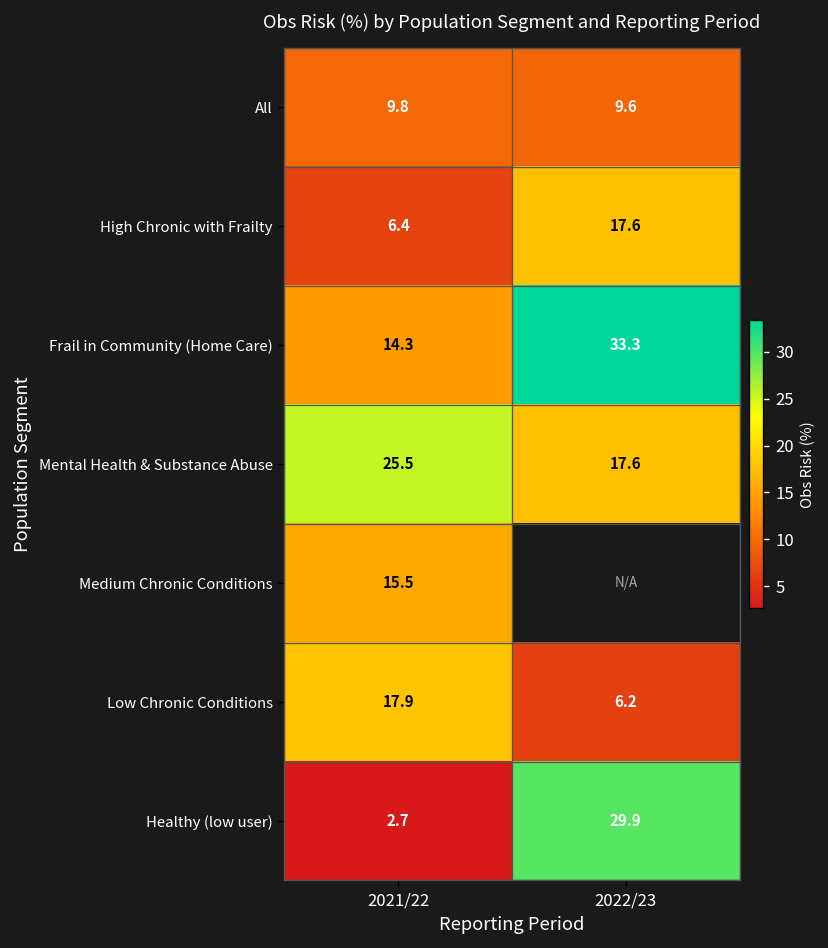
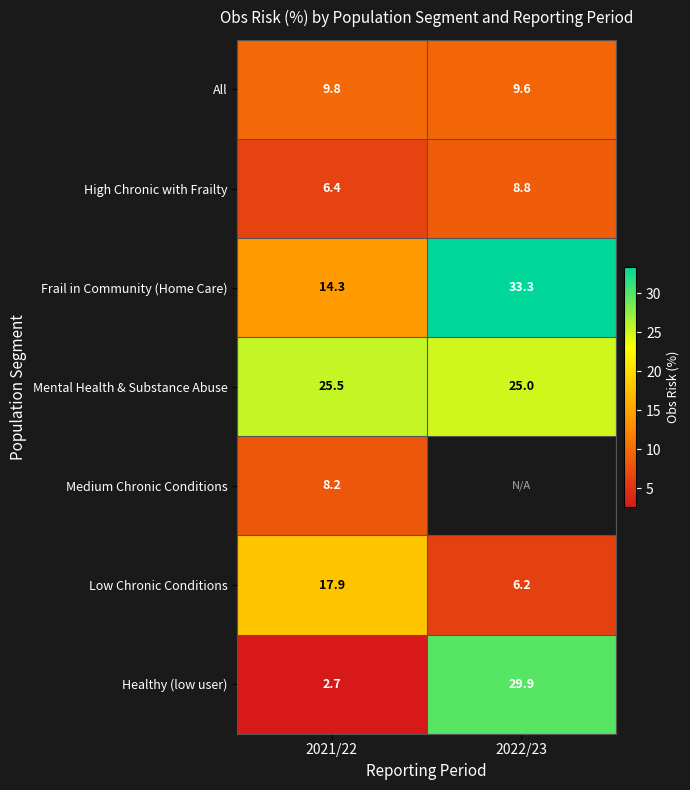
  {
    "All": {
      "2021/22": 9.8,
      "2022/23": 9.6
    },
    "High Chronic with Frailty": {
      "2021/22": 6.4,
-     "2022/23": 17.6
+     "2022/23": 8.8
    },
    "Frail in Community (Home Care)": {
      "2021/22": 14.3,
      "2022/23": 33.3
    },
    "Mental Health & Substance Abuse": {
      "2021/22": 25.5,
-     "2022/23": 17.6
+     "2022/23": 25.0
    },
    "Medium Chronic Conditions": {
-     "2021/22": 15.5
+     "2021/22": 8.2
    },
    "Low Chronic Conditions": {
      "2021/22": 17.9,
      "2022/23": 6.2
    },
    "Healthy (low user)": {
      "2021/22": 2.7,
      "2022/23": 29.9
    }
  }
